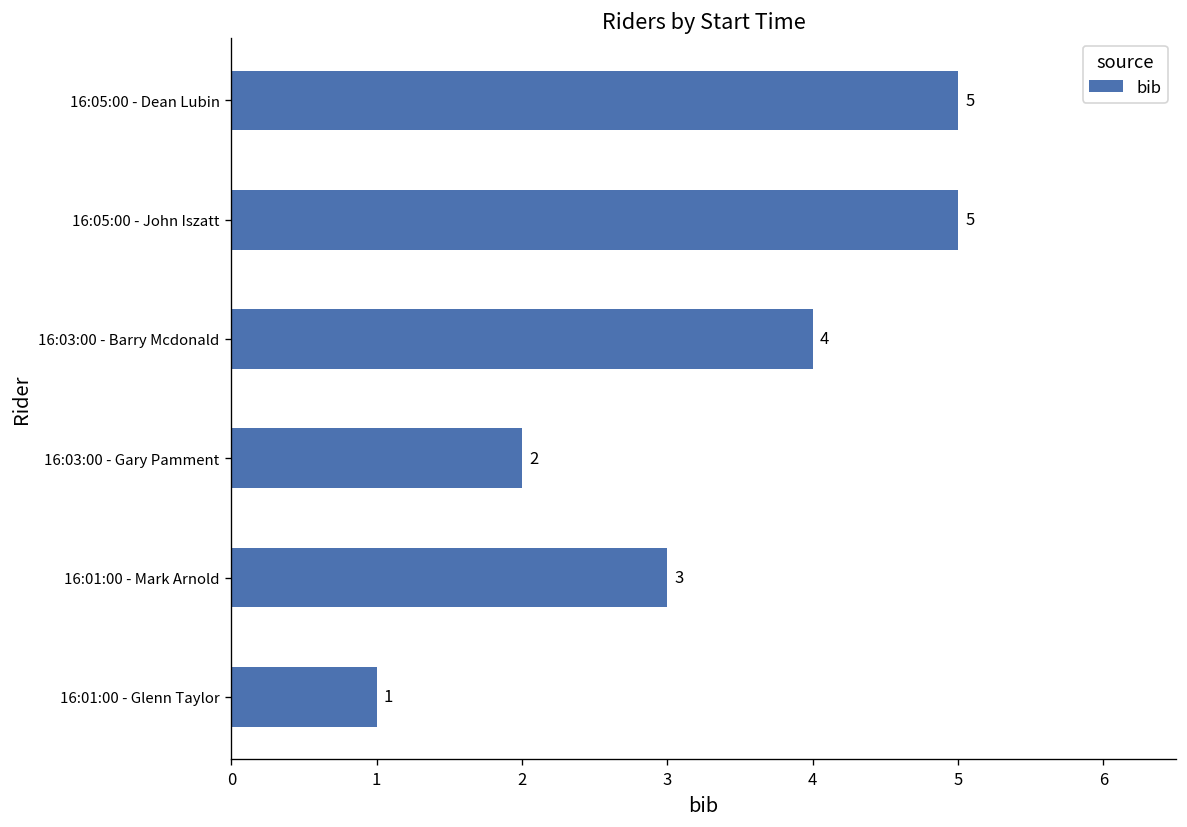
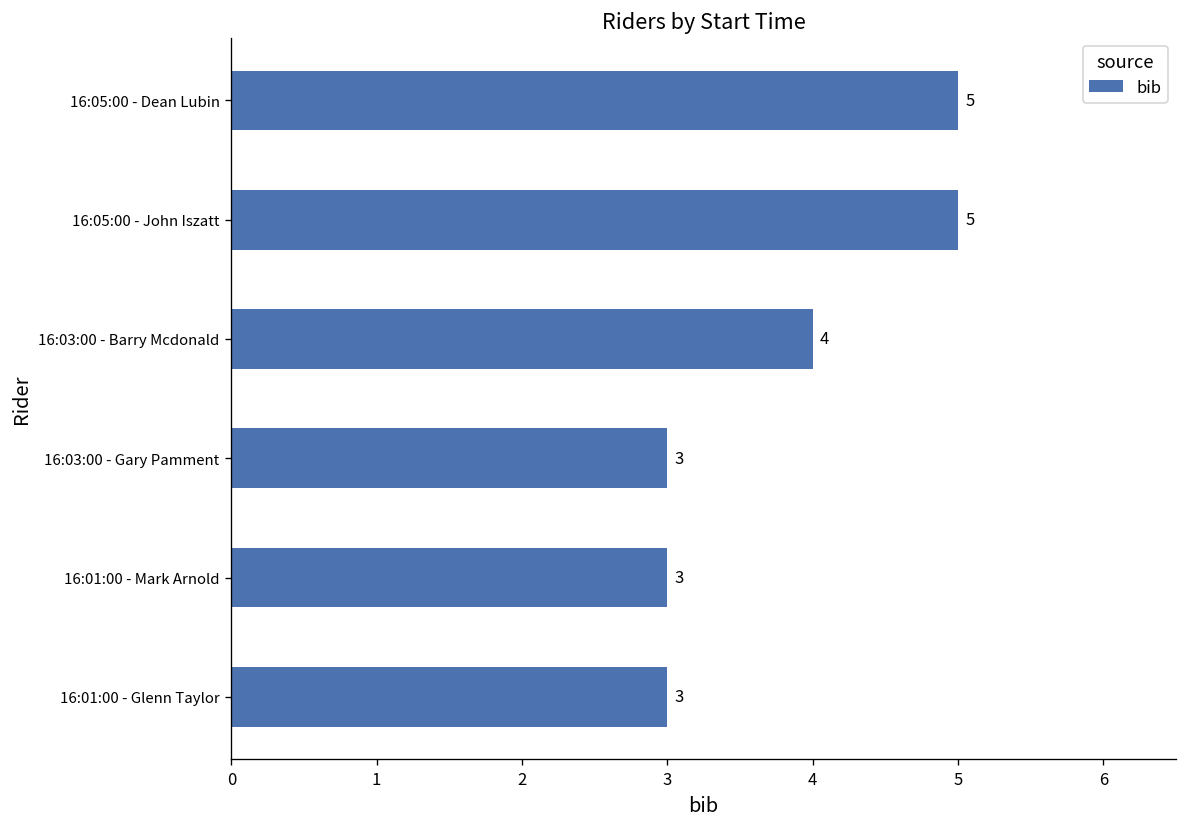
  {
    "16:05:00 - Dean Lubin": 5,
    "16:05:00 - John Iszatt": 5,
    "16:03:00 - Barry Mcdonald": 4,
-   "16:03:00 - Gary Pamment": 2,
+   "16:03:00 - Gary Pamment": 3,
    "16:01:00 - Mark Arnold": 3,
-   "16:01:00 - Glenn Taylor": 1
+   "16:01:00 - Glenn Taylor": 3
  }
